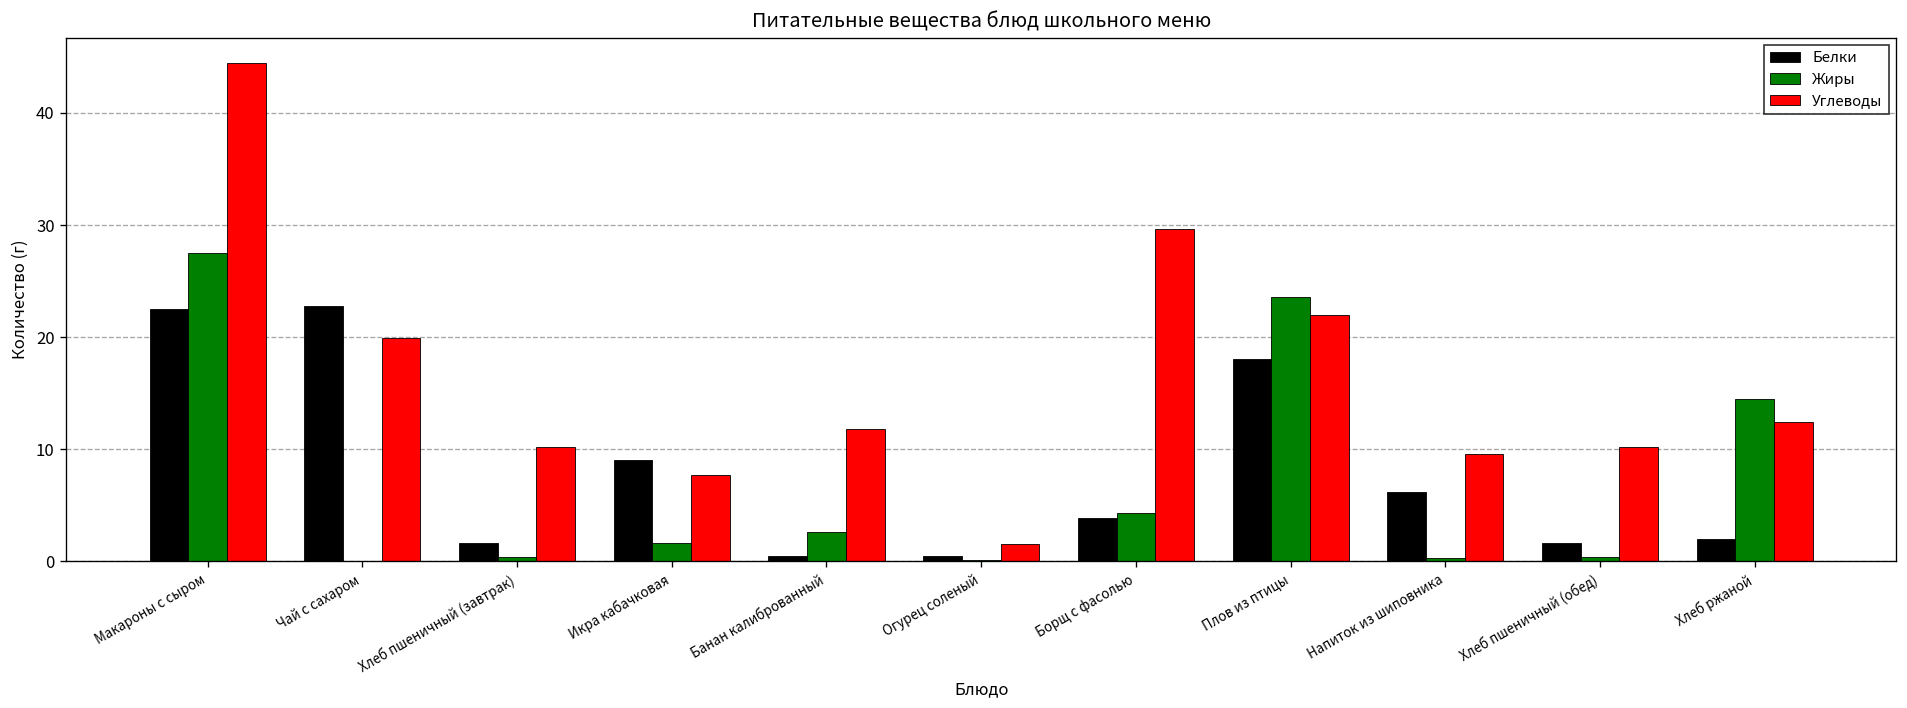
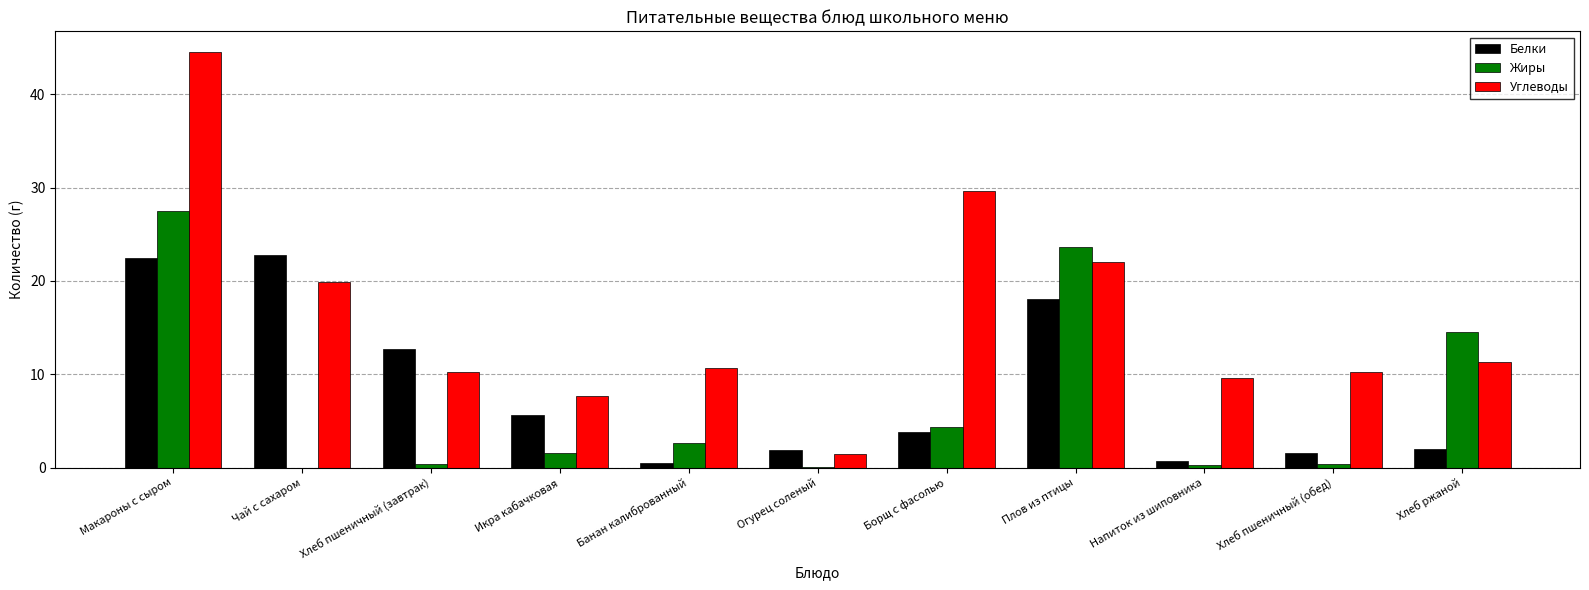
  {
    "Белки": {
      "Макароны с сыром": 23,
      "Чай с сахаром": 23,
-     "Хлеб пшеничный (завтрак)": 2,
-     "Икра кабачковая": 9,
+     "Хлеб пшеничный (завтрак)": 13,
+     "Икра кабачковая": 6,
      "Банан калиброванный": 0,
-     "Огурец соленый": 1,
+     "Огурец соленый": 2,
      "Борщ с фасолью": 4,
      "Плов из птицы": 18,
-     "Напиток из шиповника": 6,
+     "Напиток из шиповника": 1,
      "Хлеб пшеничный (обед)": 2,
      "Хлеб ржаной": 2
    },
    "Жиры": {
      "Макароны с сыром": 28,
      "Чай с сахаром": 0,
      "Хлеб пшеничный (завтрак)": 0,
      "Икра кабачковая": 2,
      "Банан калиброванный": 3,
      "Борщ с фасолью": 4,
      "Плов из птицы": 24,
      "Напиток из шиповника": 0,
      "Хлеб пшеничный (обед)": 0,
      "Хлеб ржаной": 15
    },
    "Углеводы": {
      "Макароны с сыром": 45,
      "Чай с сахаром": 20,
      "Хлеб пшеничный (завтрак)": 10,
      "Икра кабачковая": 8,
-     "Банан калиброванный": 12,
+     "Банан калиброванный": 11,
      "Огурец соленый": 2,
      "Борщ с фасолью": 30,
      "Плов из птицы": 22,
      "Напиток из шиповника": 10,
      "Хлеб пшеничный (обед)": 10,
-     "Хлеб ржаной": 12
+     "Хлеб ржаной": 11
    }
  }
